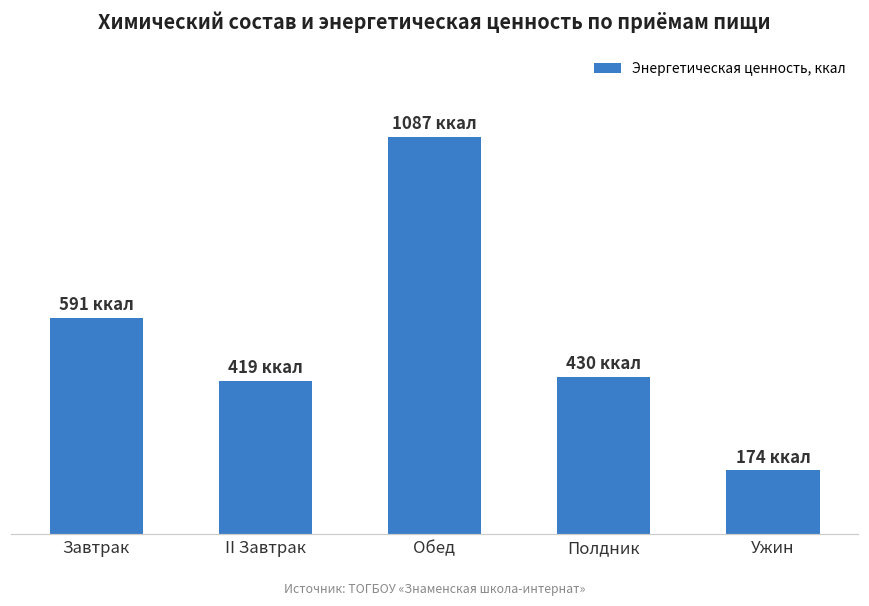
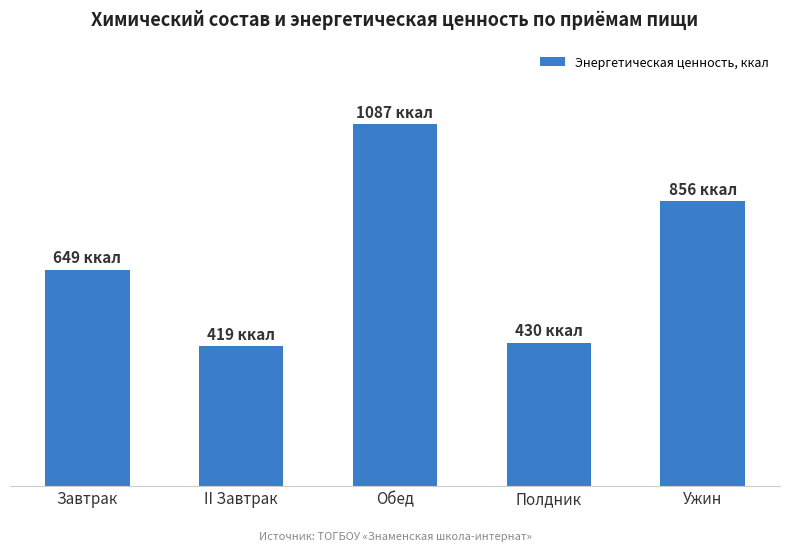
  {
-   "Завтрак": 591,
+   "Завтрак": 649,
    "II Завтрак": 419,
    "Обед": 1087,
-   "Ужин": 174
+   "Ужин": 856
  }
